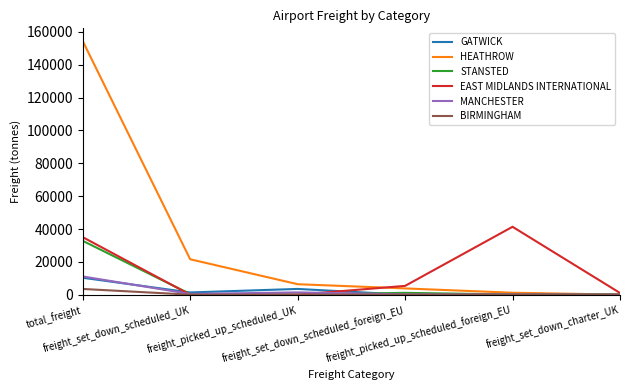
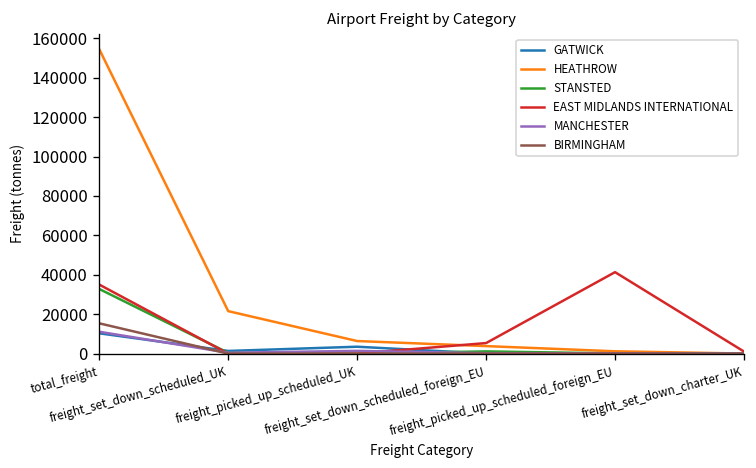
  {
    "GATWICK": {
      "freight_picked_up_scheduled_UK": 4000
    },
    "HEATHROW": {
      "total_freight": 154000,
      "freight_set_down_scheduled_UK": 22000,
      "freight_picked_up_scheduled_UK": 6000
    },
    "STANSTED": {
      "total_freight": 33000
    },
    "EAST MIDLANDS INTERNATIONAL": {
      "total_freight": 35000,
      "freight_picked_up_scheduled_foreign_EU": 41000
    },
    "BIRMINGHAM": {
-     "total_freight": 3000
+     "total_freight": 15000
    }
  }
